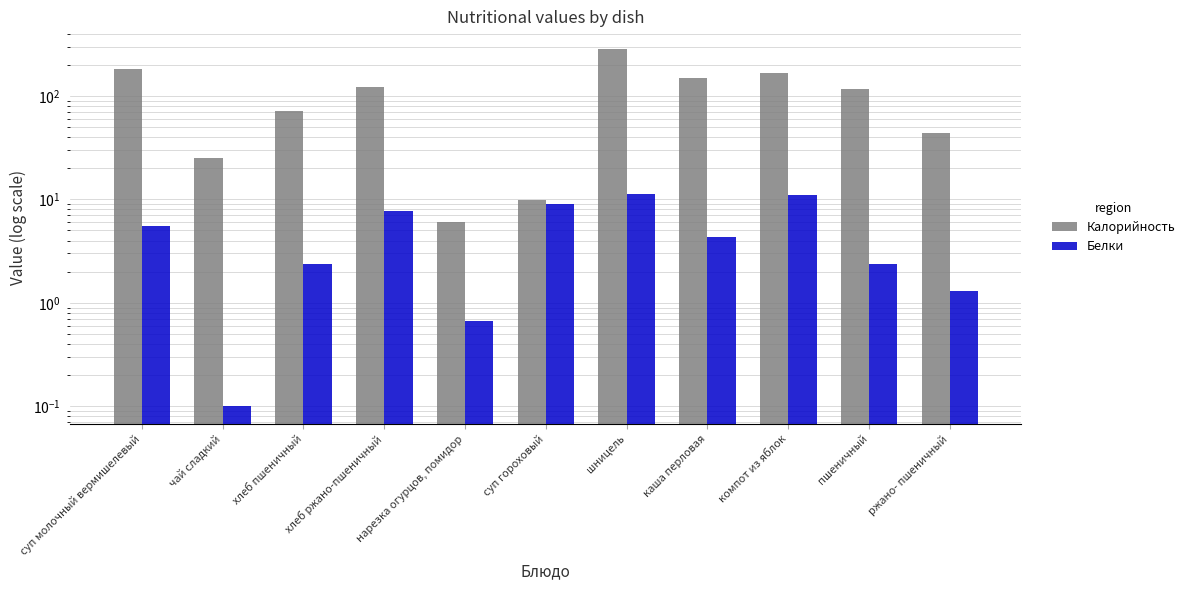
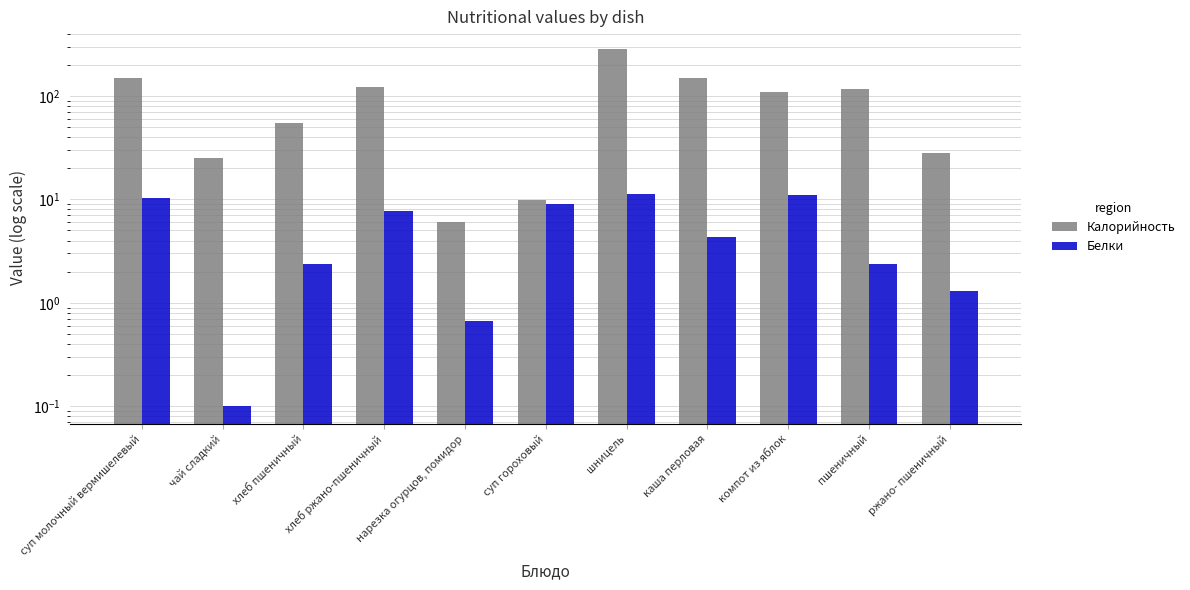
  {
    "Калорийность": {
-     "суп молочный вермишелевый": 180,
+     "суп молочный вермишелевый": 150,
      "чай сладкий": 25,
-     "хлеб пшеничный": 70,
+     "хлеб пшеничный": 50,
      "хлеб ржано-пшеничный": 120,
      "нарезка огурцов, помидор": 6,
      "суп гороховый": 10,
      "шницель": 280,
      "каша перловая": 150,
-     "компот из яблок": 170,
+     "компот из яблок": 110,
      "пшеничный": 120,
-     "ржано- пшеничный": 44
+     "ржано- пшеничный": 28
    },
    "Белки": {
-     "суп молочный вермишелевый": 6,
+     "суп молочный вермишелевый": 10,
      "чай сладкий": 0.10,
      "хлеб пшеничный": 2.4,
      "хлеб ржано-пшеничный": 8,
      "нарезка огурцов, помидор": 0.7,
      "суп гороховый": 9,
      "шницель": 11,
      "каша перловая": 4.3,
      "компот из яблок": 11,
      "пшеничный": 2.4,
      "ржано- пшеничный": 1.3
    }
  }
